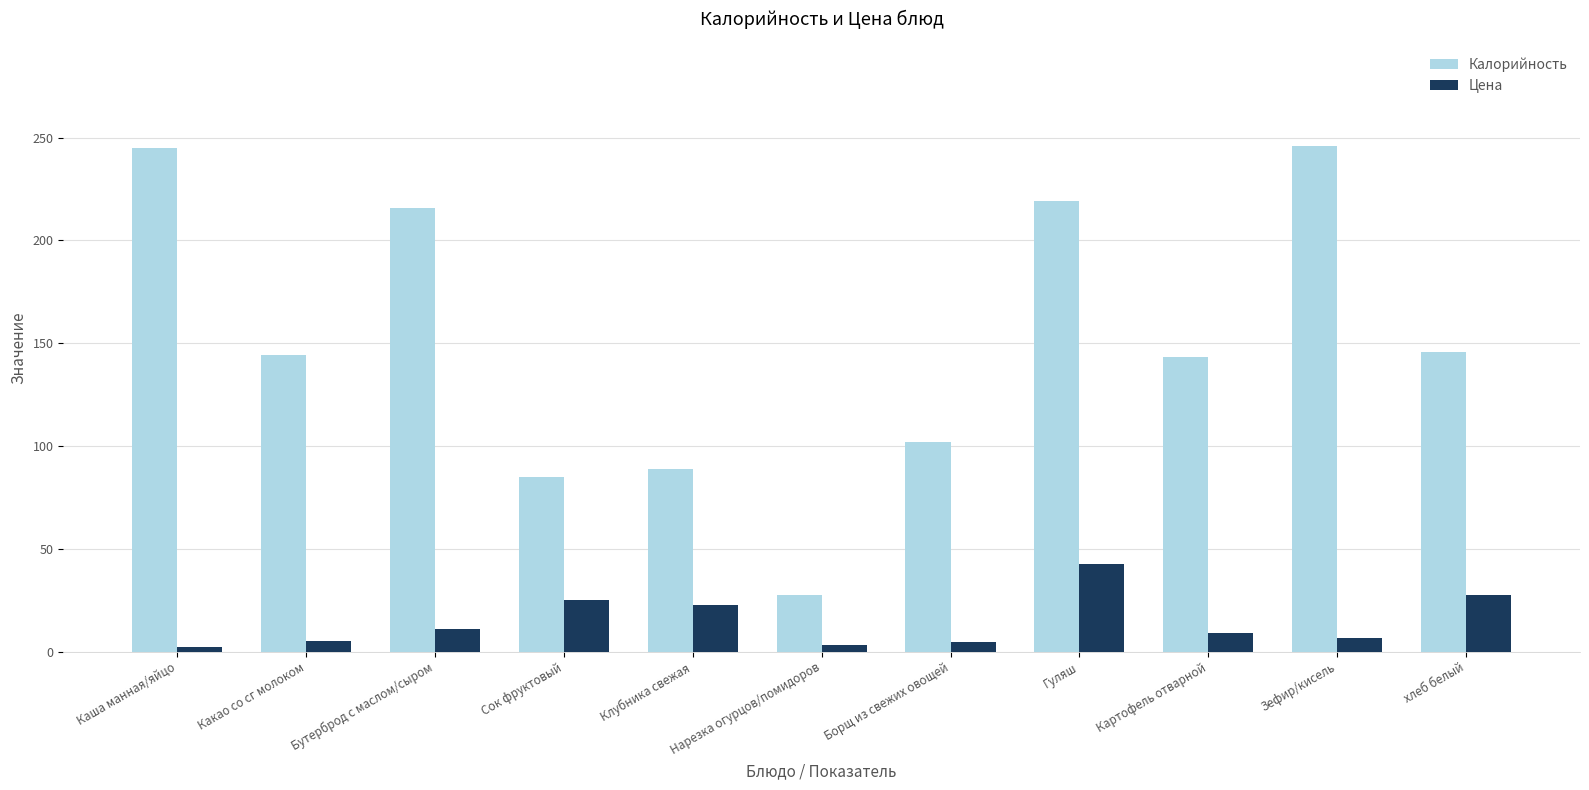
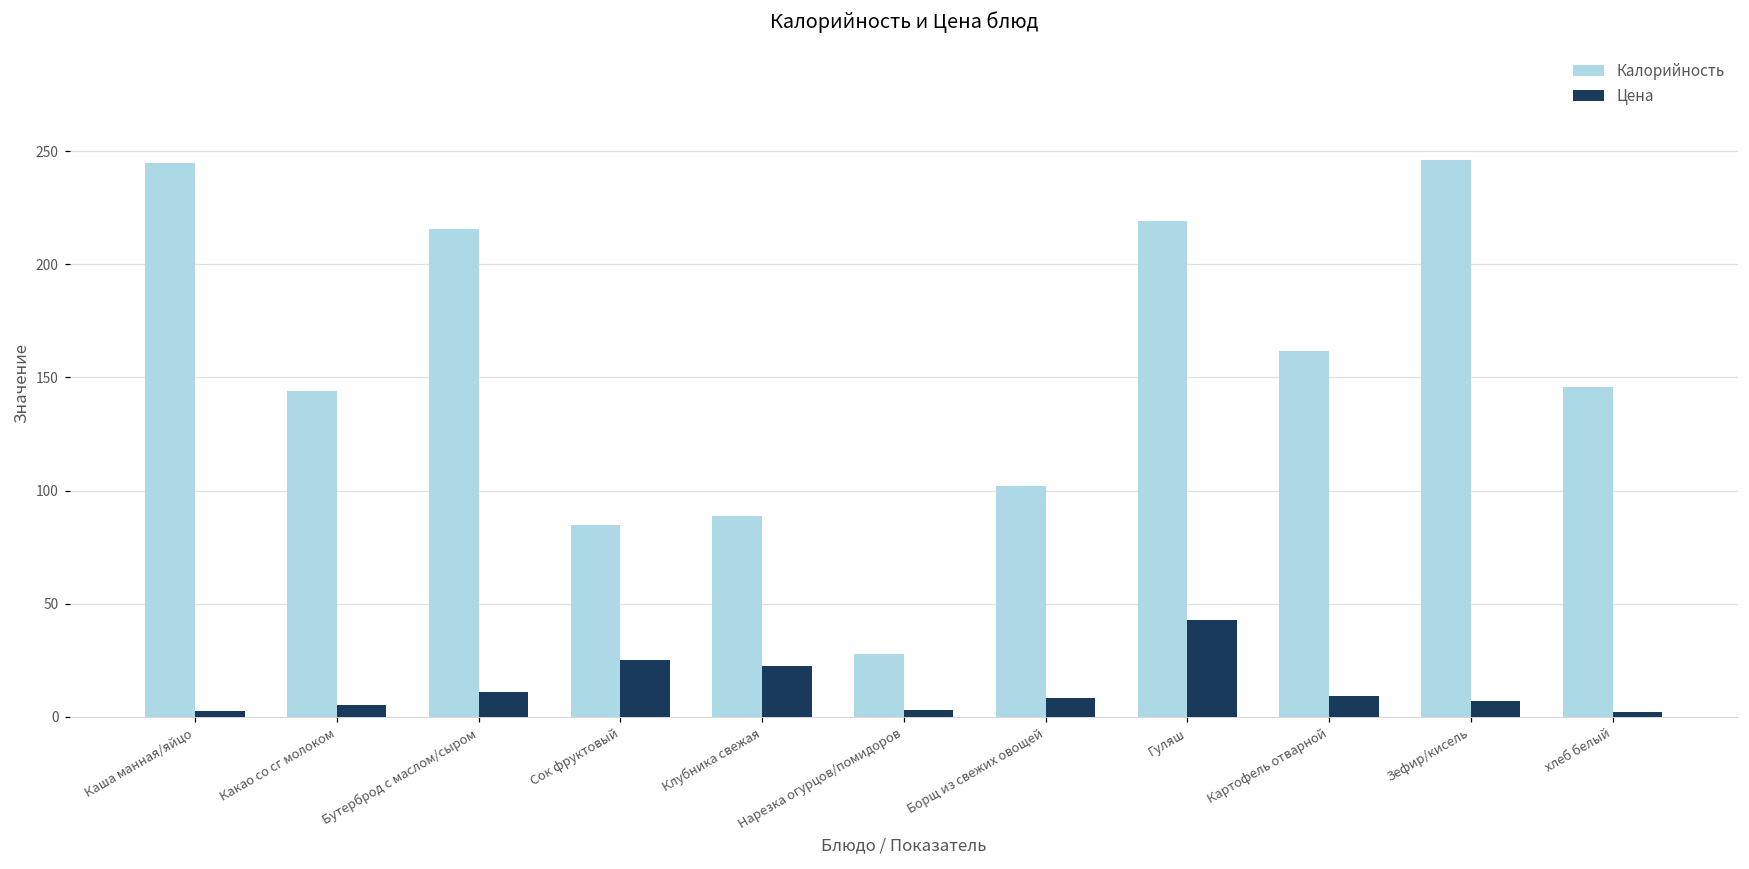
  {
    "Калорийность": {
      "Каша манная/яйцо": 245,
      "Какао со сг молоком": 144,
      "Бутерброд с маслом/сыром": 216,
      "Сок фруктовый": 85,
      "Клубника свежая": 89,
      "Нарезка огурцов/помидоров": 28,
      "Борщ из свежих овощей": 102,
      "Гуляш": 219,
-     "Картофель отварной": 143,
+     "Картофель отварной": 162,
      "Зефир/кисель": 246,
      "хлеб белый": 146
    },
    "Цена": {
      "Каша манная/яйцо": 2,
      "Какао со сг молоком": 5,
      "Бутерброд с маслом/сыром": 11,
      "Сок фруктовый": 25,
      "Клубника свежая": 23,
      "Нарезка огурцов/помидоров": 3,
-     "Борщ из свежих овощей": 4,
+     "Борщ из свежих овощей": 8,
      "Гуляш": 43,
      "Картофель отварной": 9,
      "Зефир/кисель": 7,
-     "хлеб белый": 28
+     "хлеб белый": 2
    }
  }
